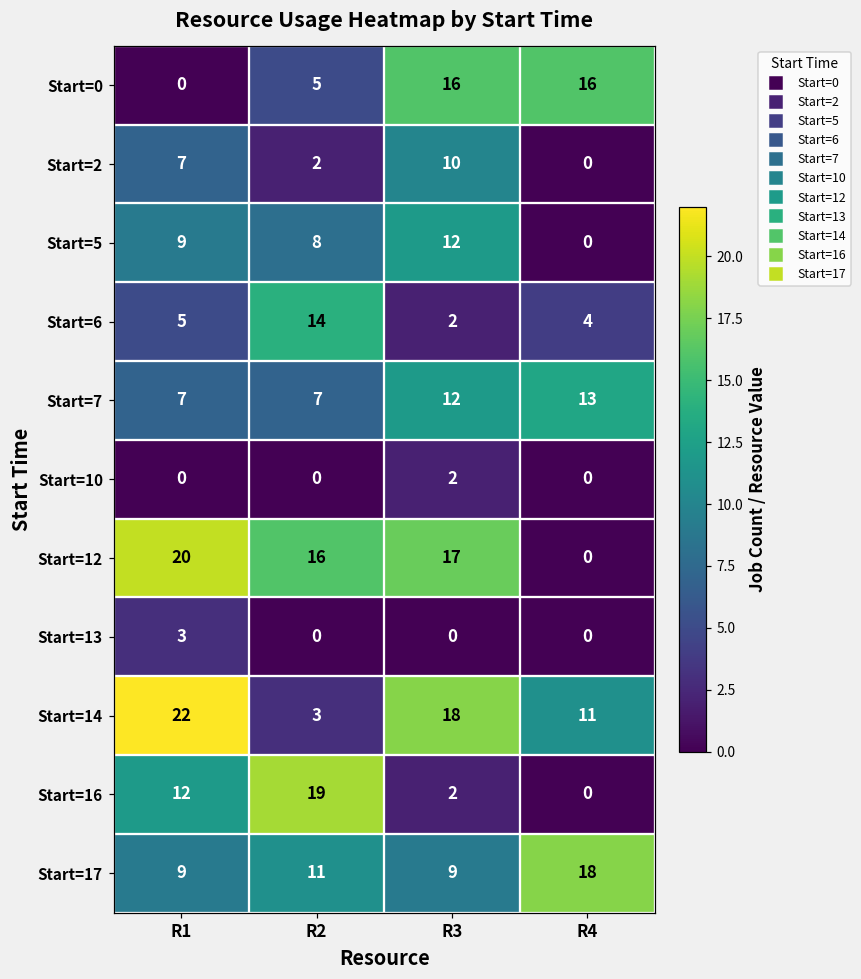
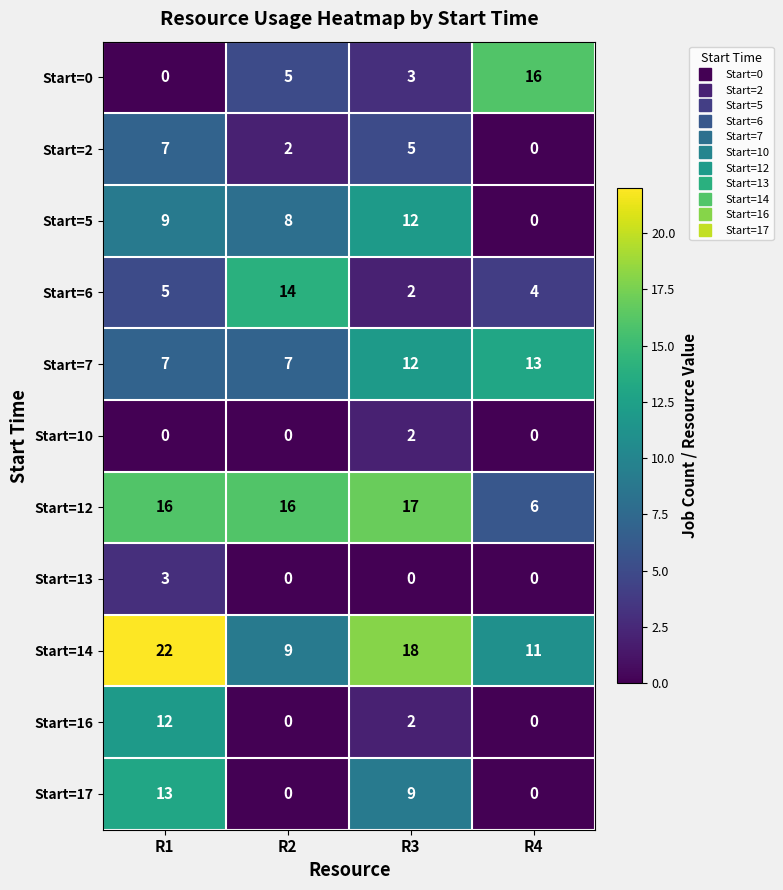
  {
    "Start=0": {
      "R1": 0,
      "R2": 5,
-     "R3": 16,
+     "R3": 3,
      "R4": 16
    },
    "Start=2": {
      "R1": 7,
      "R2": 2,
-     "R3": 10,
+     "R3": 5,
      "R4": 0
    },
    "Start=5": {
      "R1": 9,
      "R2": 8,
      "R3": 12,
      "R4": 0
    },
    "Start=6": {
      "R1": 5,
      "R2": 14,
      "R3": 2,
      "R4": 4
    },
    "Start=7": {
      "R1": 7,
      "R2": 7,
      "R3": 12,
      "R4": 13
    },
    "Start=10": {
      "R1": 0,
      "R2": 0,
      "R3": 2,
      "R4": 0
    },
    "Start=12": {
-     "R1": 20,
+     "R1": 16,
      "R2": 16,
      "R3": 17,
-     "R4": 0
+     "R4": 6
    },
    "Start=13": {
      "R1": 3,
      "R2": 0,
      "R3": 0,
      "R4": 0
    },
    "Start=14": {
      "R1": 22,
-     "R2": 3,
+     "R2": 9,
      "R3": 18,
      "R4": 11
    },
    "Start=16": {
      "R1": 12,
-     "R2": 19,
+     "R2": 0,
      "R3": 2,
      "R4": 0
    },
    "Start=17": {
-     "R1": 9,
-     "R2": 11,
+     "R1": 13,
+     "R2": 0,
      "R3": 9,
-     "R4": 18
+     "R4": 0
    }
  }
